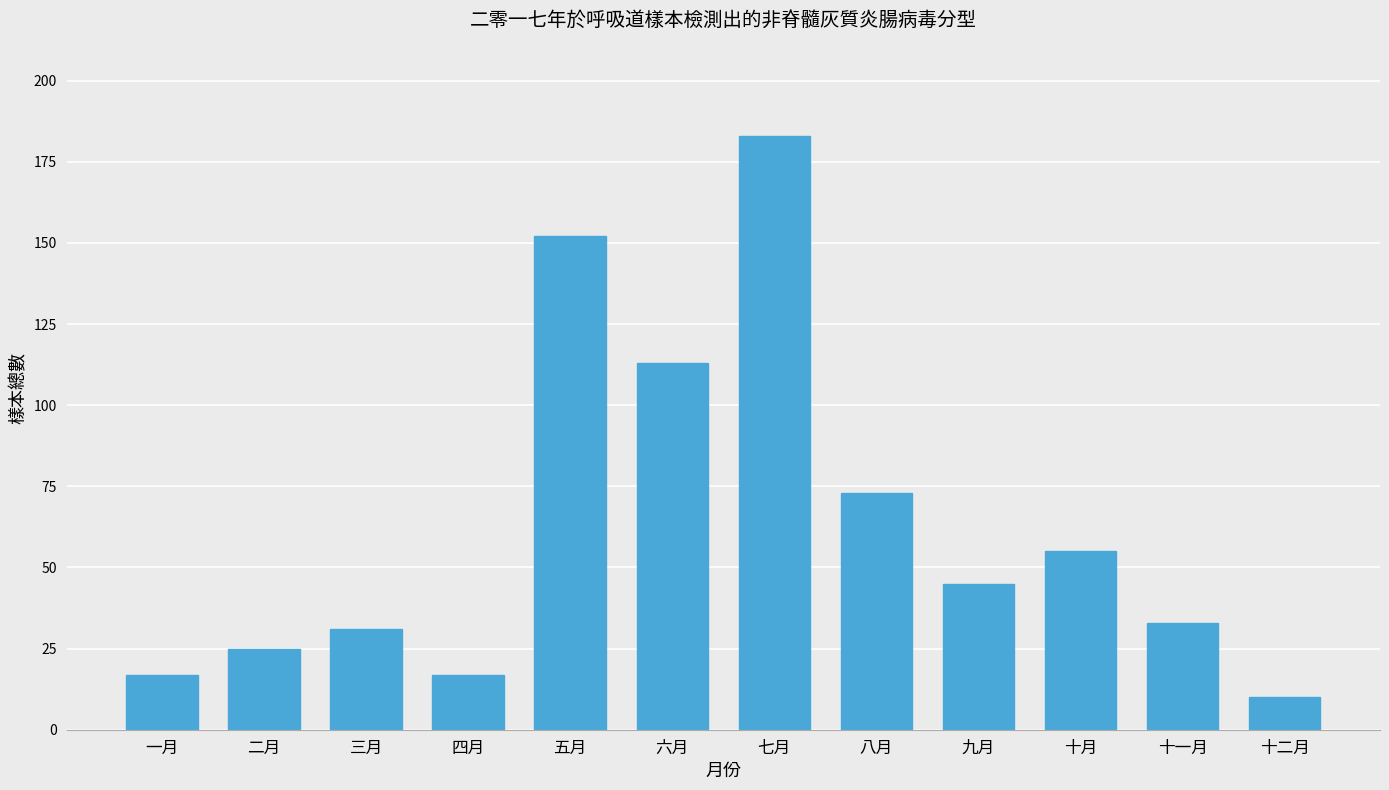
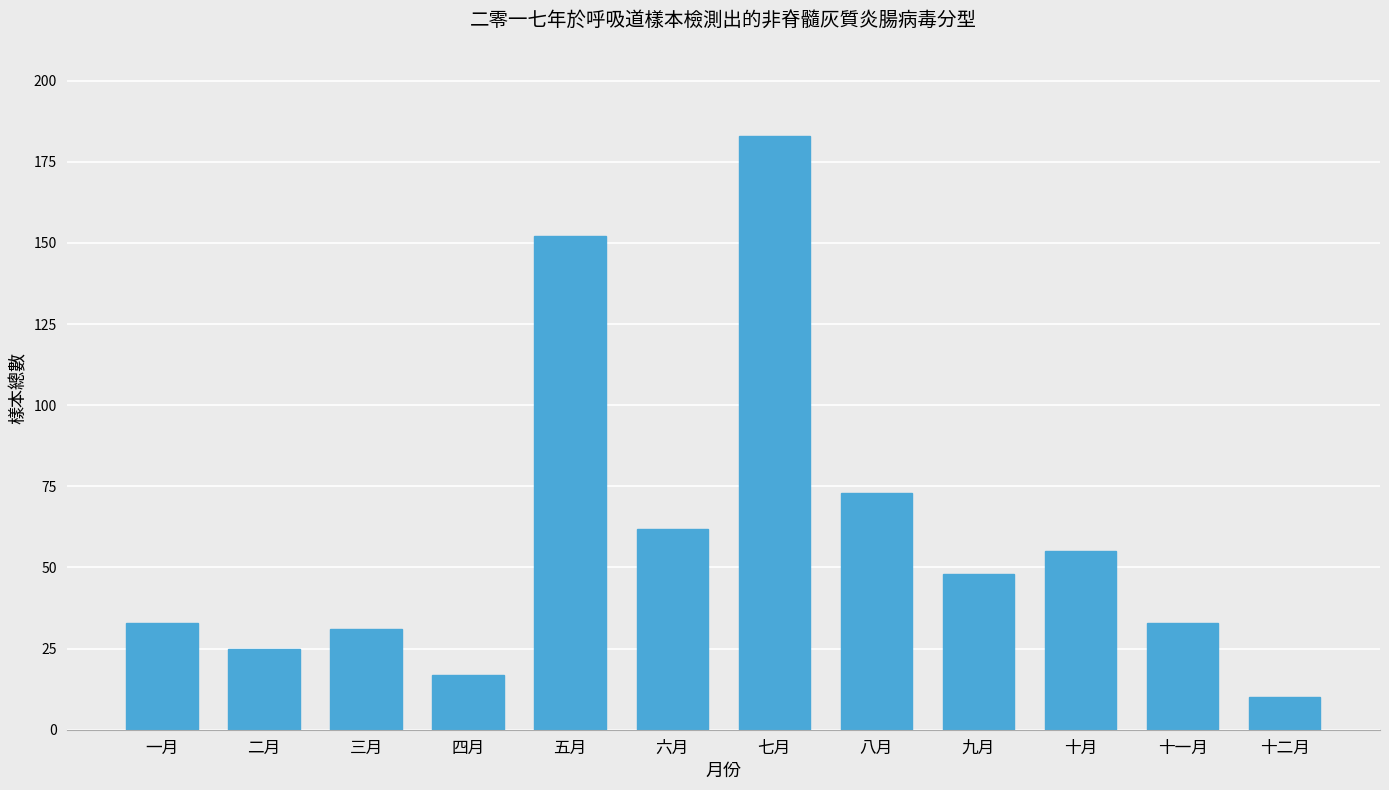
  {
-   "一月": 17,
+   "一月": 33,
    "二月": 25,
    "三月": 31,
    "四月": 17,
    "五月": 152,
-   "六月": 113,
+   "六月": 62,
    "七月": 183,
    "八月": 73,
-   "九月": 45,
+   "九月": 48,
    "十月": 55,
    "十一月": 33,
    "十二月": 10
  }
